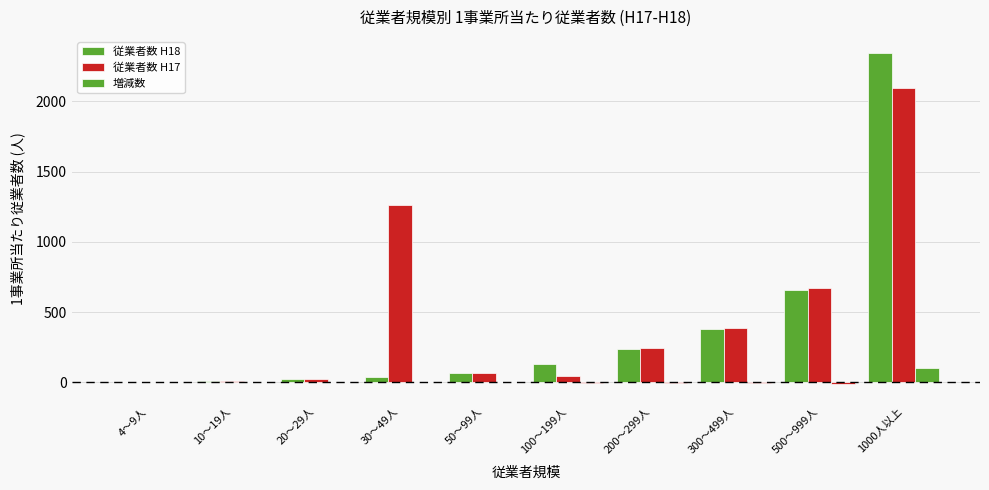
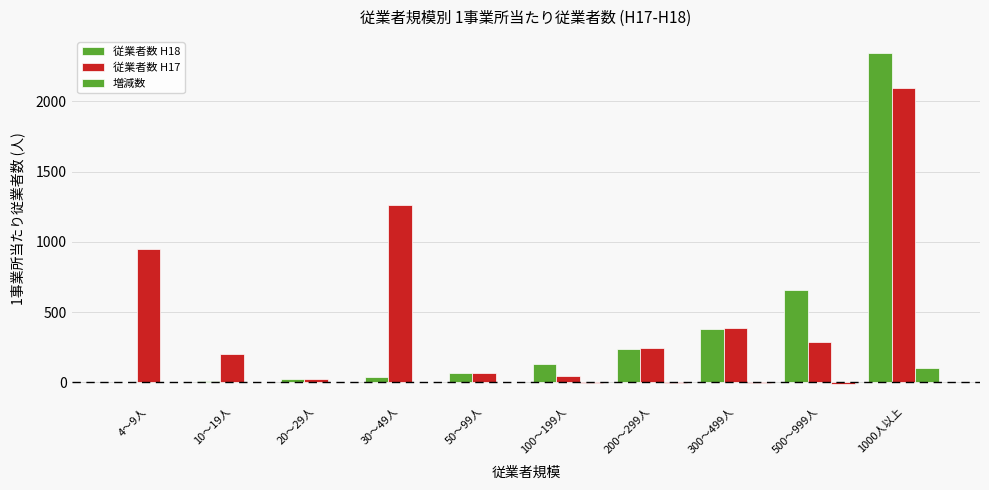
  {
    "従業者数 H17": {
-     "4～9人": 10,
-     "10～19人": 10,
+     "4～9人": 950,
+     "10～19人": 200,
      "20～29人": 20,
      "30～49人": 1260,
      "50～99人": 70,
      "100～199人": 40,
      "200～299人": 240,
      "300～499人": 380,
-     "500～999人": 670,
+     "500～999人": 290,
      "1000人以上": 2090
    }
  }
